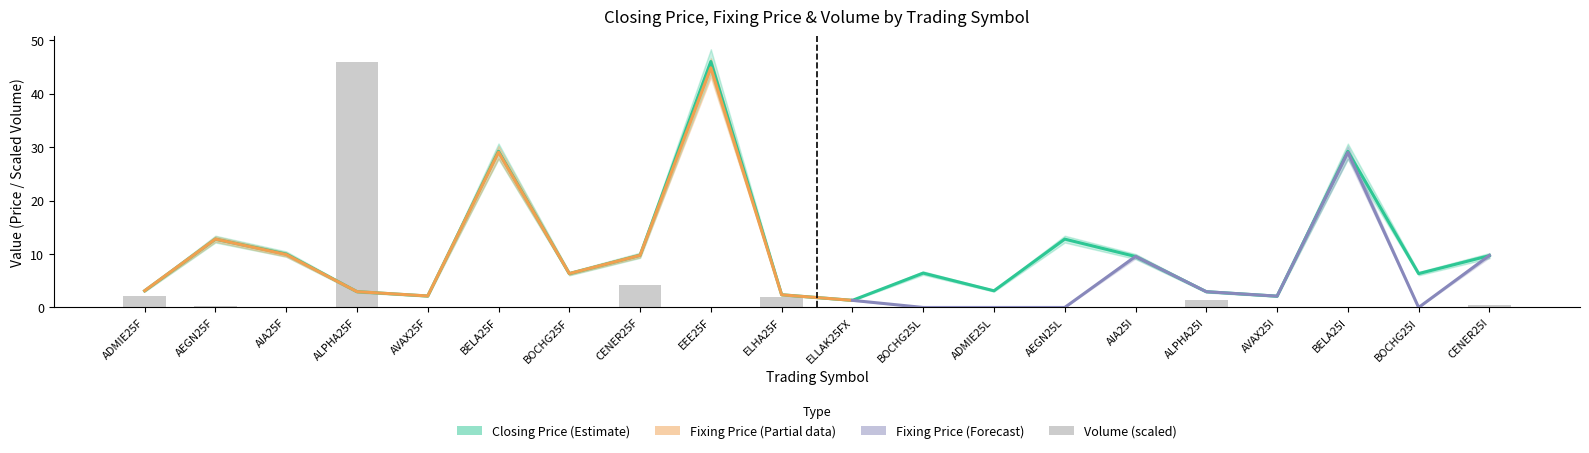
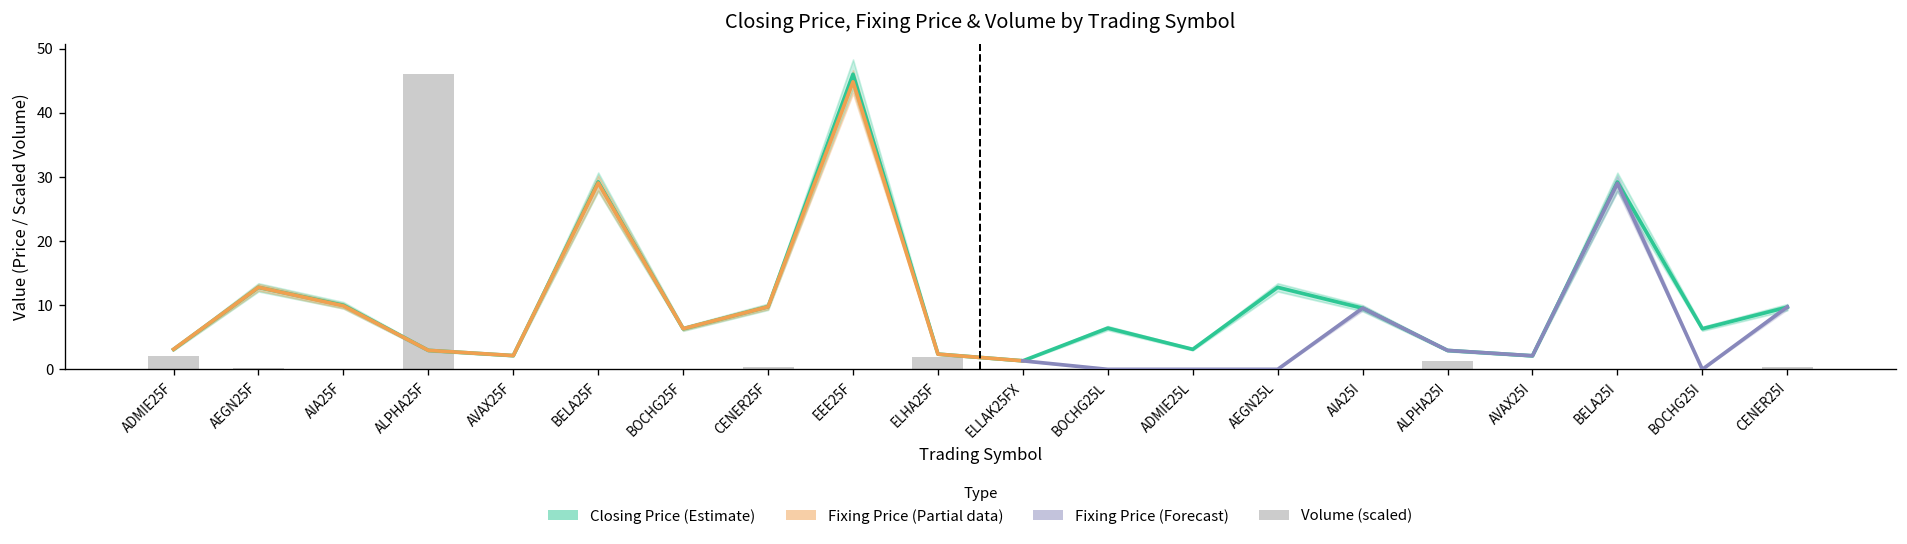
  {
    "Volume (scaled)": {
      "ADMIE25F": 2,
      "ALPHA25F": 46,
-     "CENER25F": 4,
+     "CENER25F": 0,
      "ELHA25F": 2,
      "BOCHG25L": 0,
      "ADMIE25L": 0,
      "AEGN25L": 0,
      "AIA25I": 0,
      "ALPHA25I": 1,
      "AVAX25I": 0,
      "BELA25I": 0
    }
  }
